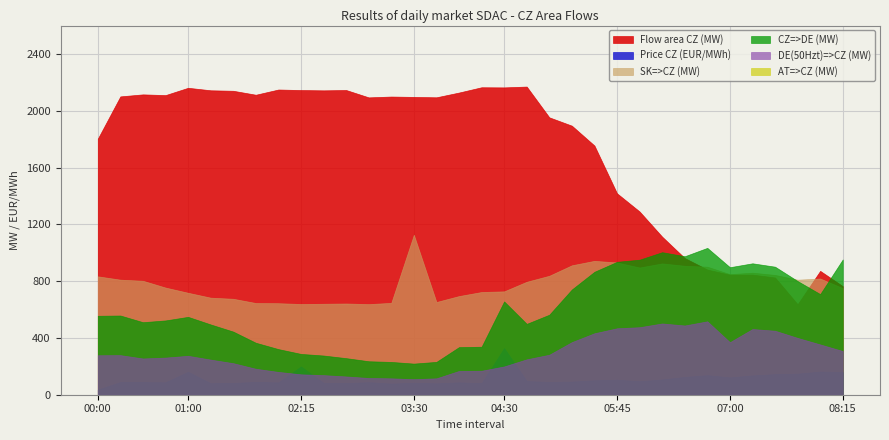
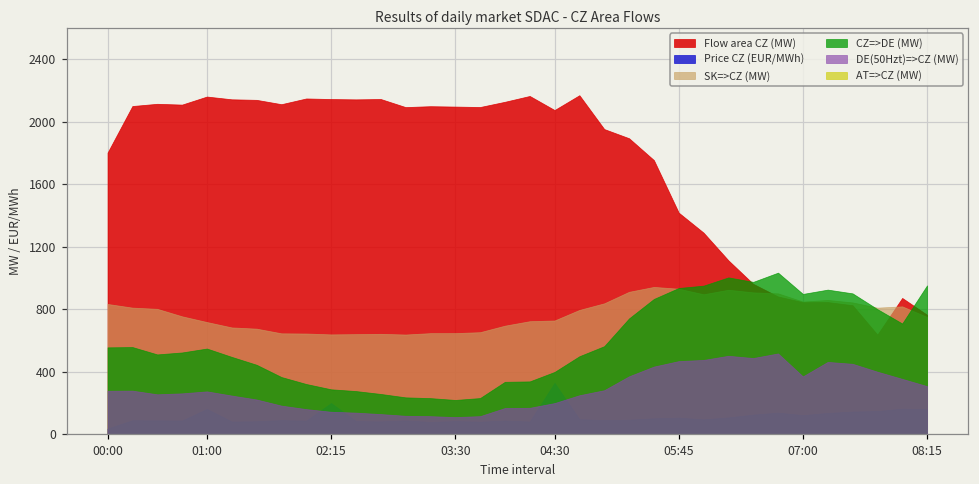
  {
    "Flow area CZ (MW)": {
      "00:00": 1800,
      "01:00": 2160,
      "02:15": 2150,
      "03:30": 2100,
-     "04:30": 2160,
+     "04:30": 2080,
      "05:45": 1420
    },
    "Price CZ (EUR/MWh)": {
      "00:00": 40,
      "01:00": 160,
      "02:15": 200,
      "03:30": 80,
      "04:30": 330,
      "05:45": 110,
      "07:00": 120,
      "08:15": 160
    },
    "SK=>CZ (MW)": {
      "00:00": 830,
      "01:00": 720,
      "02:15": 640,
-     "03:30": 1130,
+     "03:30": 650,
      "04:30": 730
    },
    "CZ=>DE (MW)": {
      "00:00": 560,
      "01:00": 550,
      "02:15": 290,
      "03:30": 220,
-     "04:30": 660,
+     "04:30": 400,
      "07:00": 900,
      "08:15": 950
    },
    "DE(50Hzt)=>CZ (MW)": {
      "00:00": 280,
      "01:00": 270,
      "02:15": 140,
      "03:30": 110,
      "04:30": 200,
      "05:45": 470,
      "07:00": 370,
      "08:15": 310
    },
    "AT=>CZ (MW)": {
      "00:00": 0,
      "01:00": 0,
      "02:15": 0,
      "03:30": 0,
      "04:30": 0,
      "05:45": 0,
      "07:00": 0,
      "08:15": 0
    }
  }
